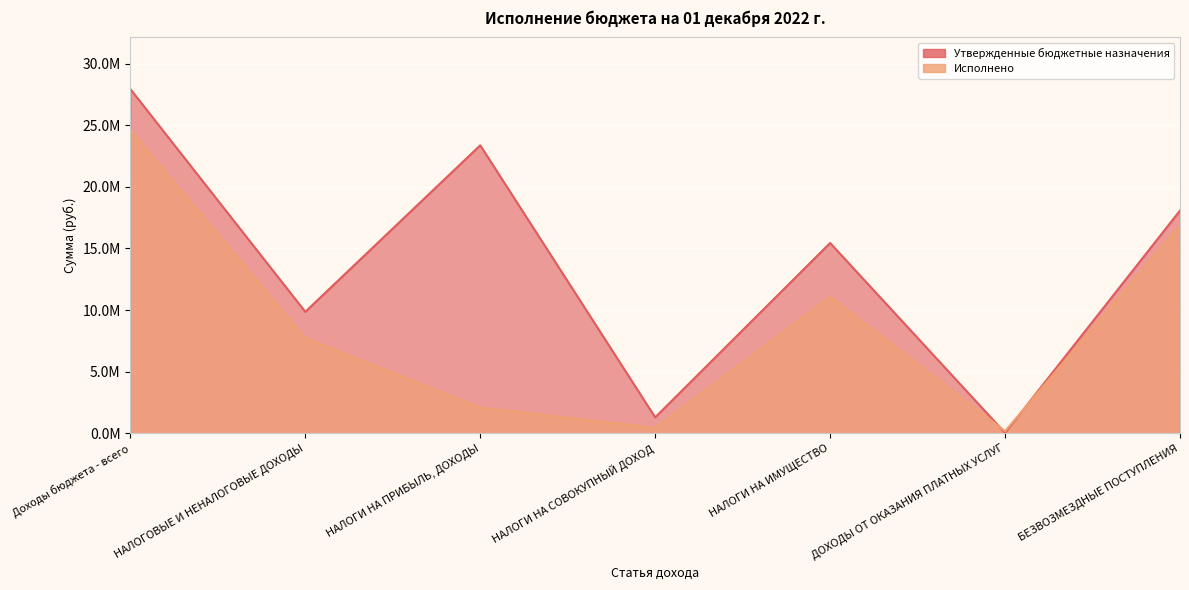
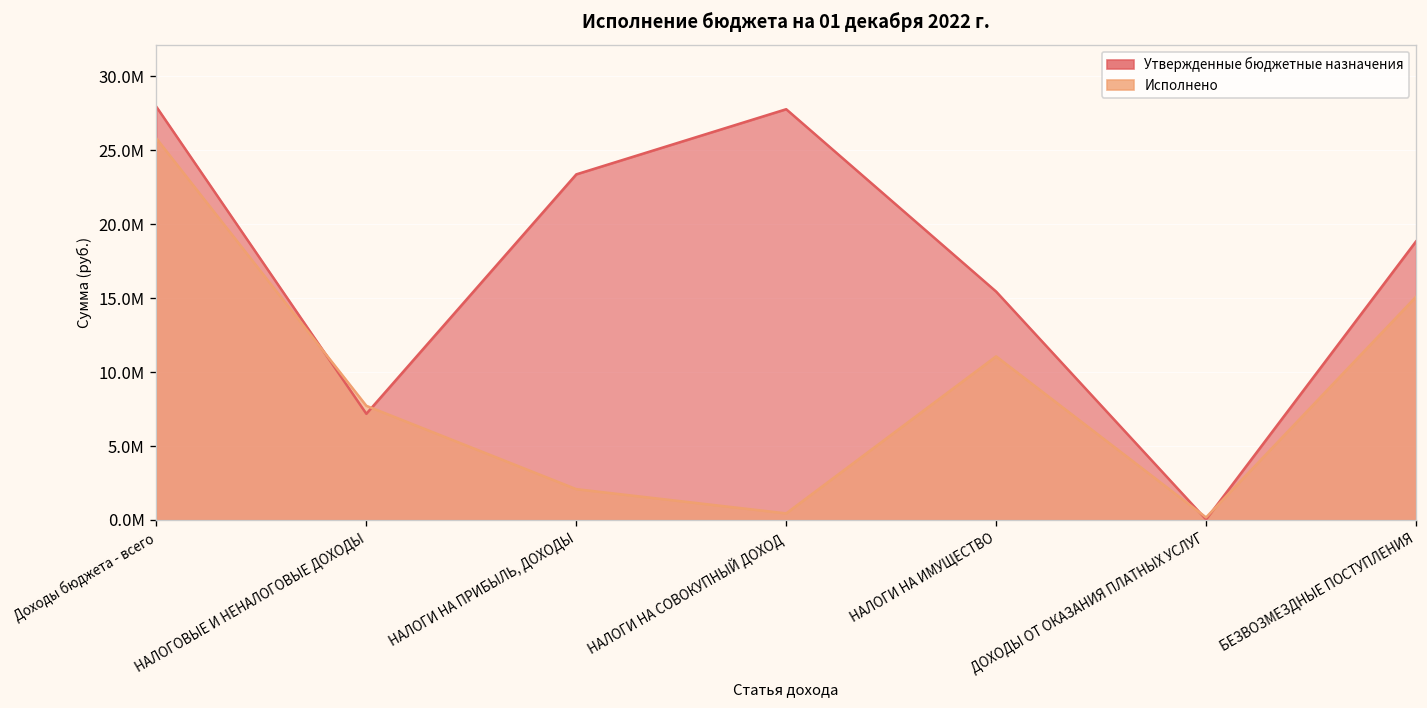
  {
    "Утвержденные бюджетные назначения": {
      "Доходы бюджета - всего": 27900000,
-     "НАЛОГОВЫЕ И НЕНАЛОГОВЫЕ ДОХОДЫ": 9900000,
+     "НАЛОГОВЫЕ И НЕНАЛОГОВЫЕ ДОХОДЫ": 7200000,
      "НАЛОГИ НА ПРИБЫЛЬ, ДОХОДЫ": 23400000,
-     "НАЛОГИ НА СОВОКУПНЫЙ ДОХОД": 1300000,
+     "НАЛОГИ НА СОВОКУПНЫЙ ДОХОД": 27800000,
      "НАЛОГИ НА ИМУЩЕСТВО": 15400000,
-     "БЕЗВОЗМЕЗДНЫЕ ПОСТУПЛЕНИЯ": 18100000
+     "БЕЗВОЗМЕЗДНЫЕ ПОСТУПЛЕНИЯ": 18800000
    },
    "Исполнено": {
-     "Доходы бюджета - всего": 24600000,
+     "Доходы бюджета - всего": 25800000,
      "НАЛОГОВЫЕ И НЕНАЛОГОВЫЕ ДОХОДЫ": 7700000,
      "НАЛОГИ НА ПРИБЫЛЬ, ДОХОДЫ": 2100000,
      "НАЛОГИ НА СОВОКУПНЫЙ ДОХОД": 400000,
      "НАЛОГИ НА ИМУЩЕСТВО": 11100000,
-     "БЕЗВОЗМЕЗДНЫЕ ПОСТУПЛЕНИЯ": 16900000
+     "БЕЗВОЗМЕЗДНЫЕ ПОСТУПЛЕНИЯ": 15100000
    }
  }
